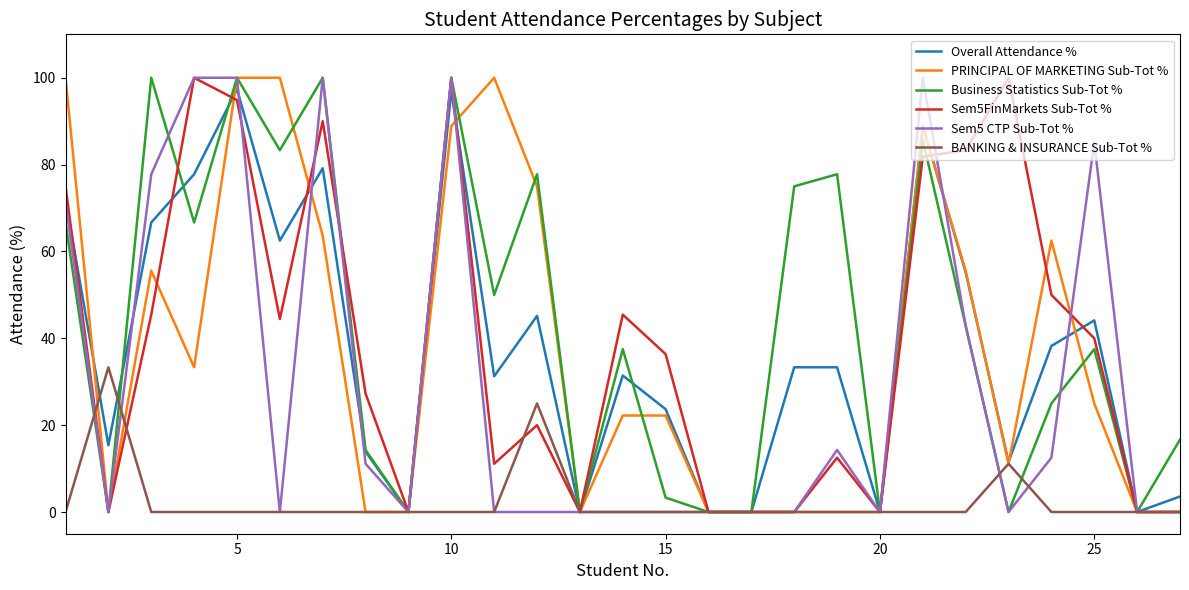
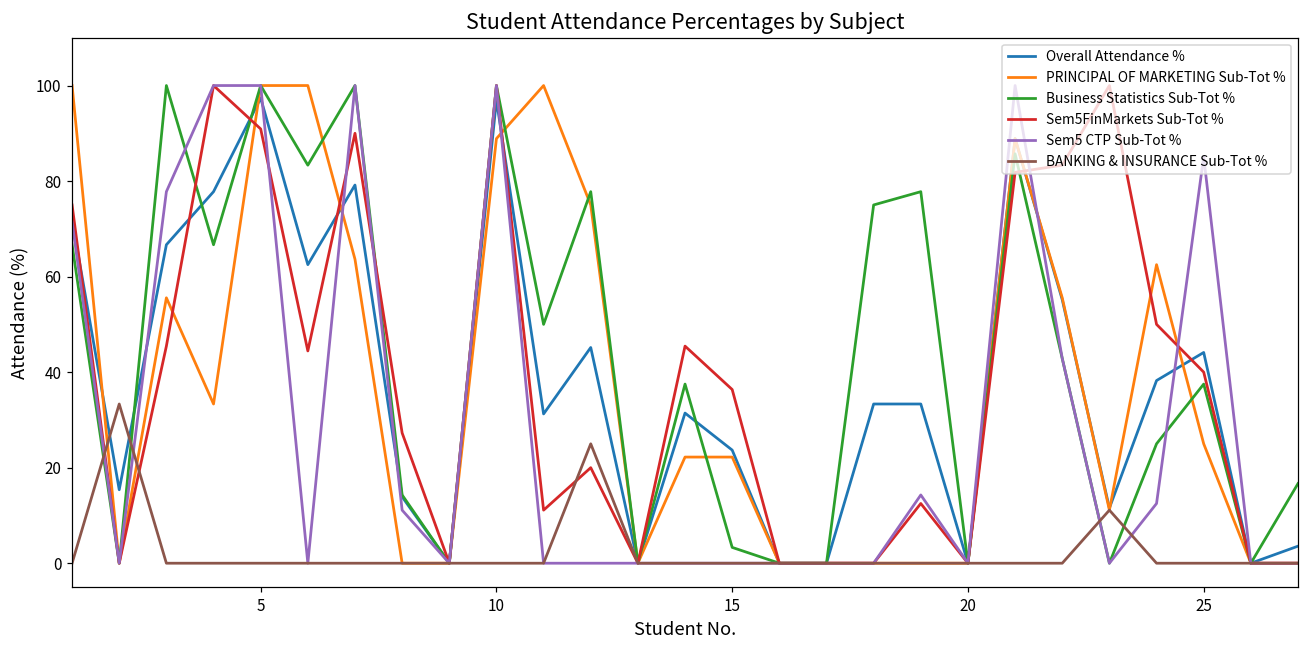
  {
    "Overall Attendance %": {
      "5": 97,
      "10": 97,
      "15": 24,
      "25": 44
    },
    "PRINCIPAL OF MARKETING Sub-Tot %": {
      "10": 89,
      "15": 22,
      "25": 25
    },
    "Business Statistics Sub-Tot %": {
      "15": 3,
      "25": 38
    },
    "Sem5FinMarkets Sub-Tot %": {
-     "5": 95,
+     "5": 91,
      "15": 36,
      "25": 40
    },
    "BANKING & INSURANCE Sub-Tot %": {
      "5": 0,
      "10": 0,
      "25": 0
    }
  }
